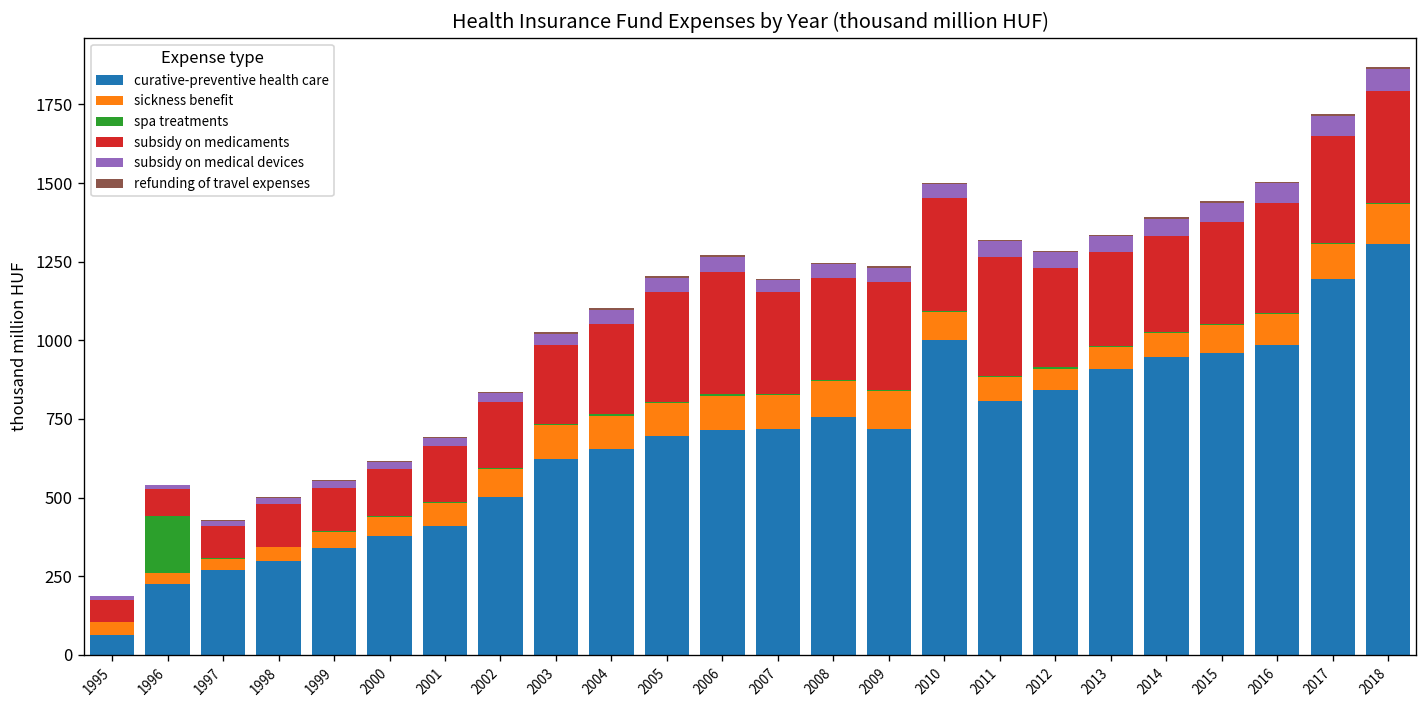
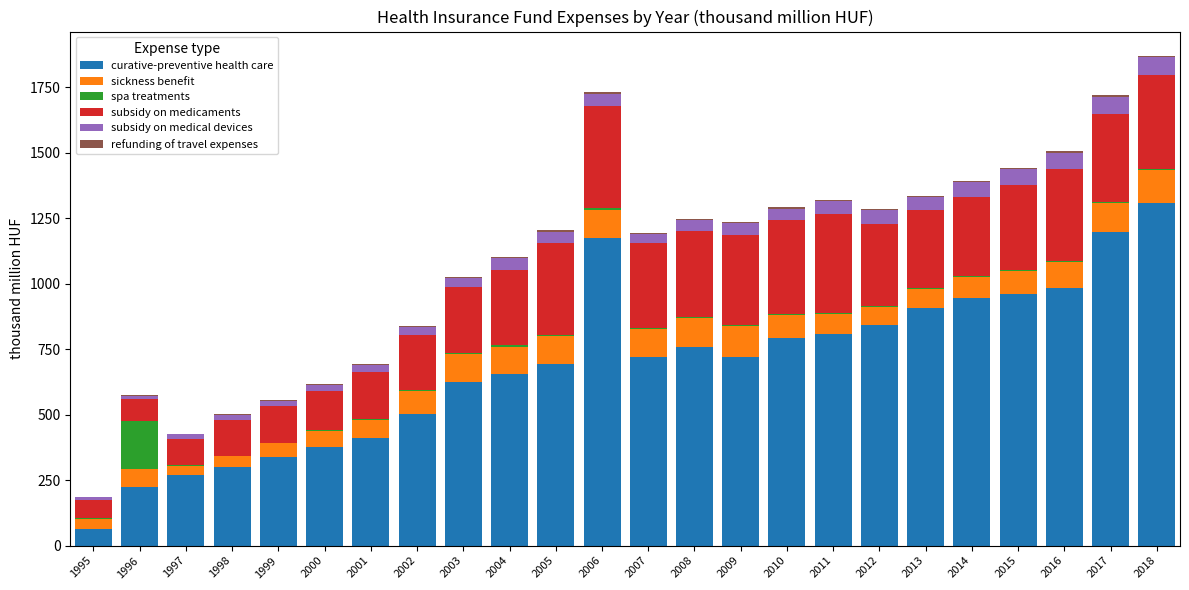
  {
    "curative-preventive health care": {
      "1995": 60,
      "1996": 220,
      "1997": 270,
      "1998": 300,
      "1999": 340,
      "2000": 380,
      "2001": 410,
      "2002": 500,
      "2003": 620,
      "2004": 650,
      "2005": 690,
-     "2006": 710,
+     "2006": 1170,
      "2007": 720,
      "2008": 760,
      "2009": 720,
-     "2010": 1000,
+     "2010": 790,
      "2011": 810,
      "2012": 840,
      "2013": 910,
      "2014": 950,
      "2015": 960,
      "2016": 980,
      "2017": 1200,
      "2018": 1310
    },
    "sickness benefit": {
      "1995": 40,
-     "1996": 30,
+     "1996": 70,
      "1997": 40,
      "1998": 40,
      "1999": 50,
      "2000": 60,
      "2001": 70,
      "2002": 90,
      "2003": 110,
      "2004": 100,
      "2005": 110,
      "2006": 110,
      "2007": 110,
      "2008": 110,
      "2009": 120,
      "2010": 90,
      "2011": 80,
      "2012": 70,
      "2013": 70,
      "2014": 80,
      "2015": 90,
      "2016": 100,
      "2017": 110,
      "2018": 130
    },
    "spa treatments": {
      "1996": 180
    },
    "subsidy on medicaments": {
      "1995": 70,
      "1996": 90,
      "1997": 100,
      "1998": 140,
      "1999": 140,
      "2000": 150,
      "2001": 180,
      "2002": 210,
      "2003": 250,
      "2004": 290,
      "2005": 350,
      "2006": 390,
      "2007": 320,
      "2008": 330,
      "2009": 340,
      "2010": 360,
      "2011": 380,
      "2012": 320,
      "2013": 300,
      "2014": 300,
      "2015": 330,
      "2016": 350,
      "2017": 340,
      "2018": 360
    },
    "subsidy on medical devices": {
      "1995": 10,
      "1996": 10,
      "1997": 20,
      "1998": 20,
      "1999": 20,
      "2000": 20,
      "2001": 30,
      "2002": 30,
      "2003": 30,
      "2004": 40,
      "2005": 40,
      "2006": 50,
      "2007": 40,
      "2008": 40,
      "2009": 50,
      "2010": 40,
      "2011": 50,
      "2012": 50,
      "2013": 50,
      "2014": 60,
      "2015": 60,
      "2016": 60,
      "2017": 60,
      "2018": 70
    }
  }
